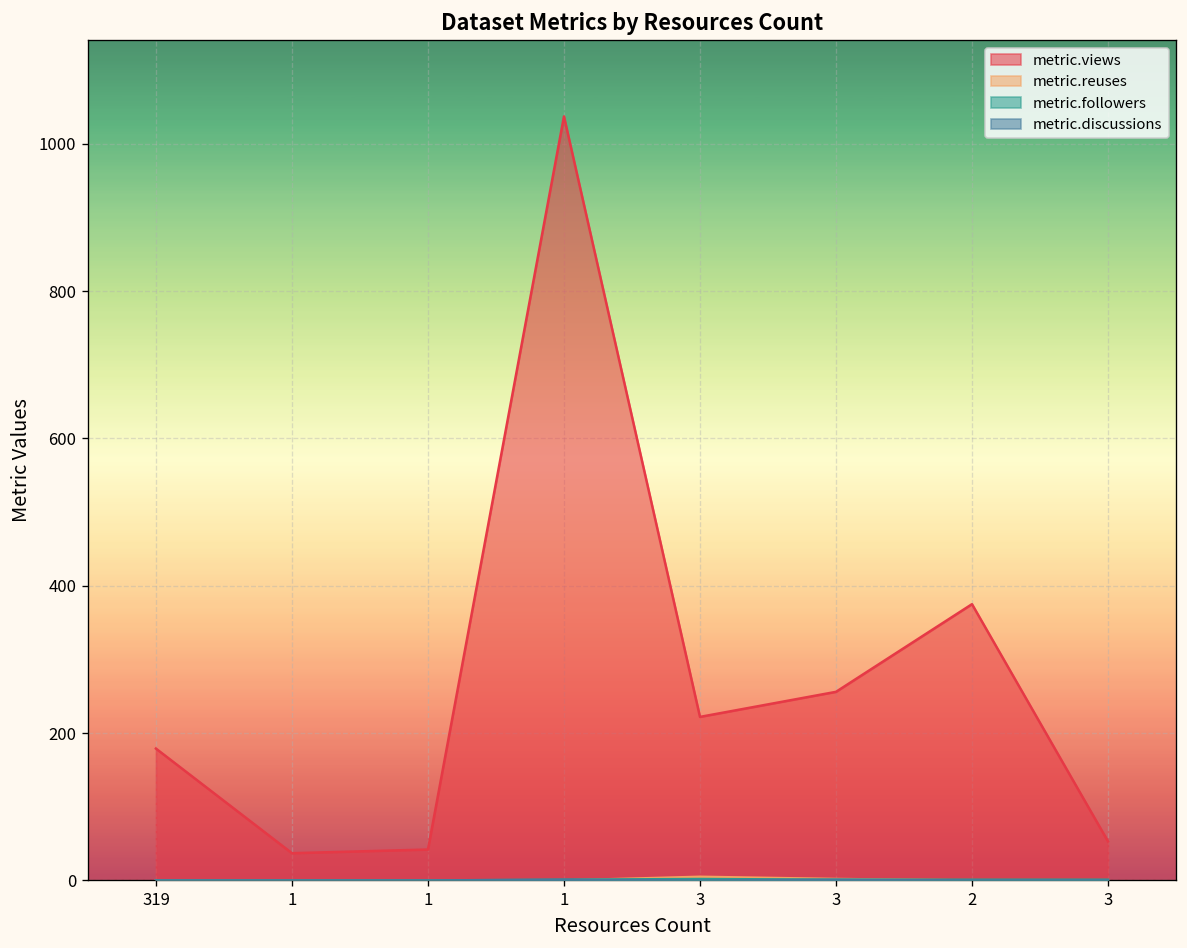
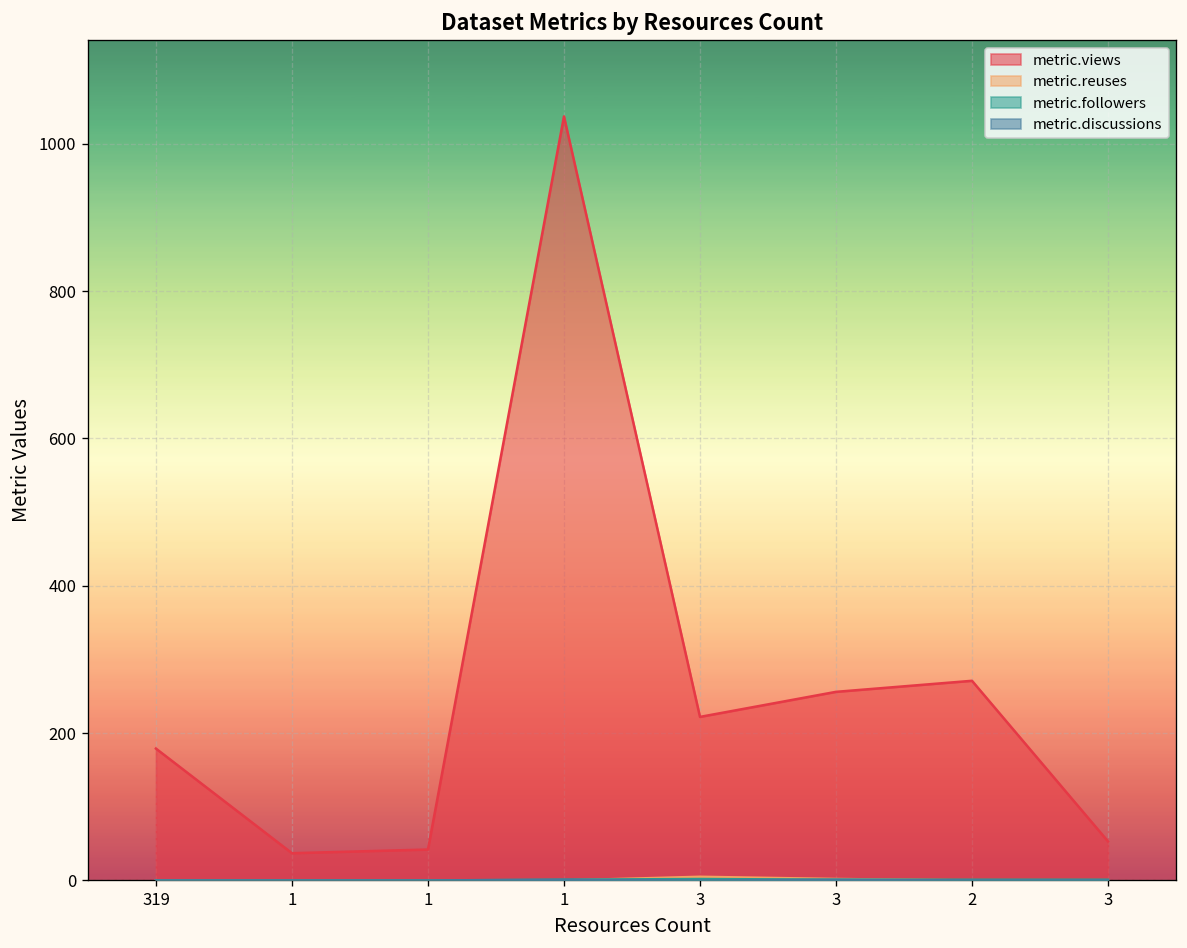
  {
    "metric.views": {
      "319": 180,
-     "2": 380
+     "2": 270
    }
  }
